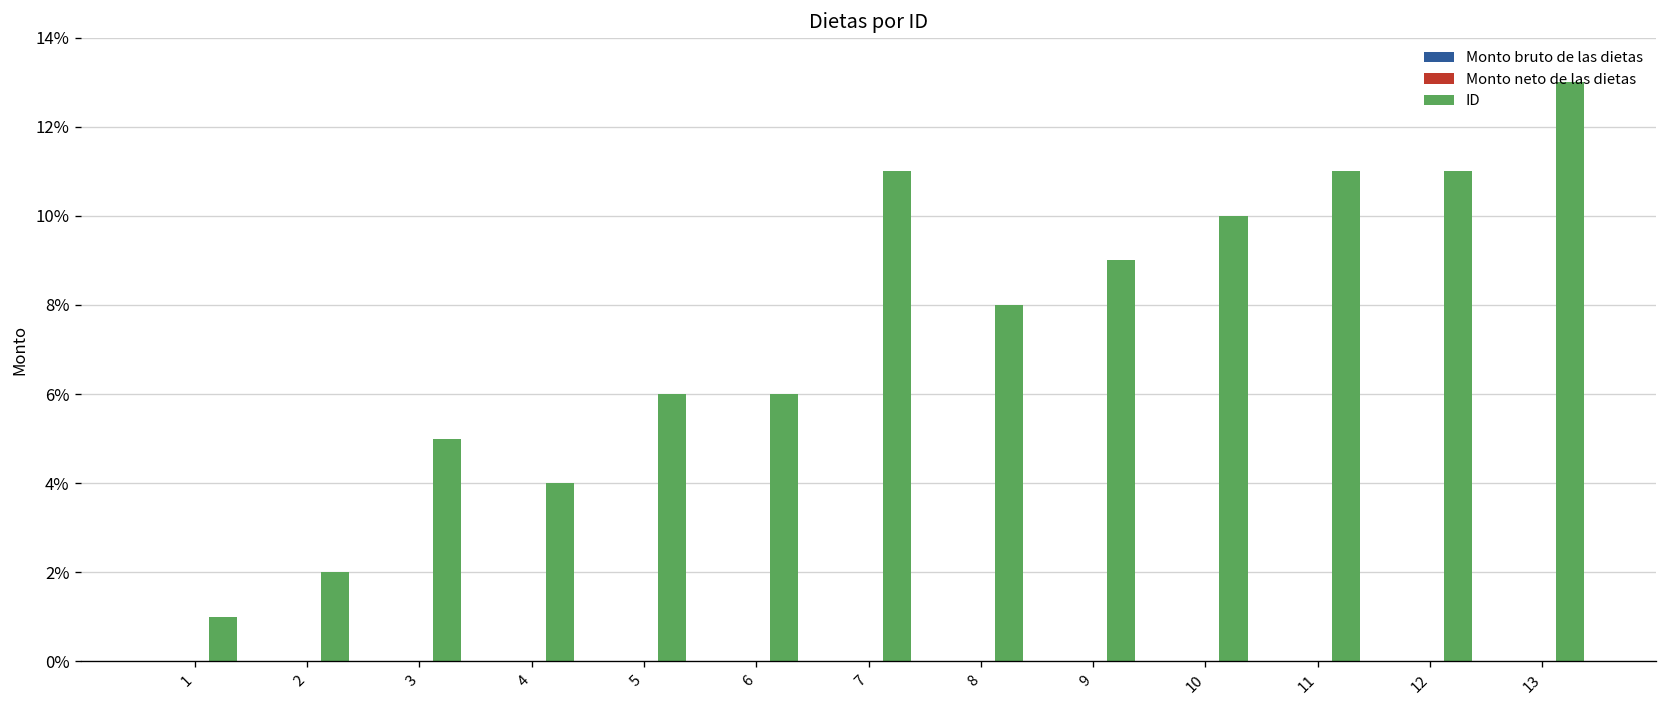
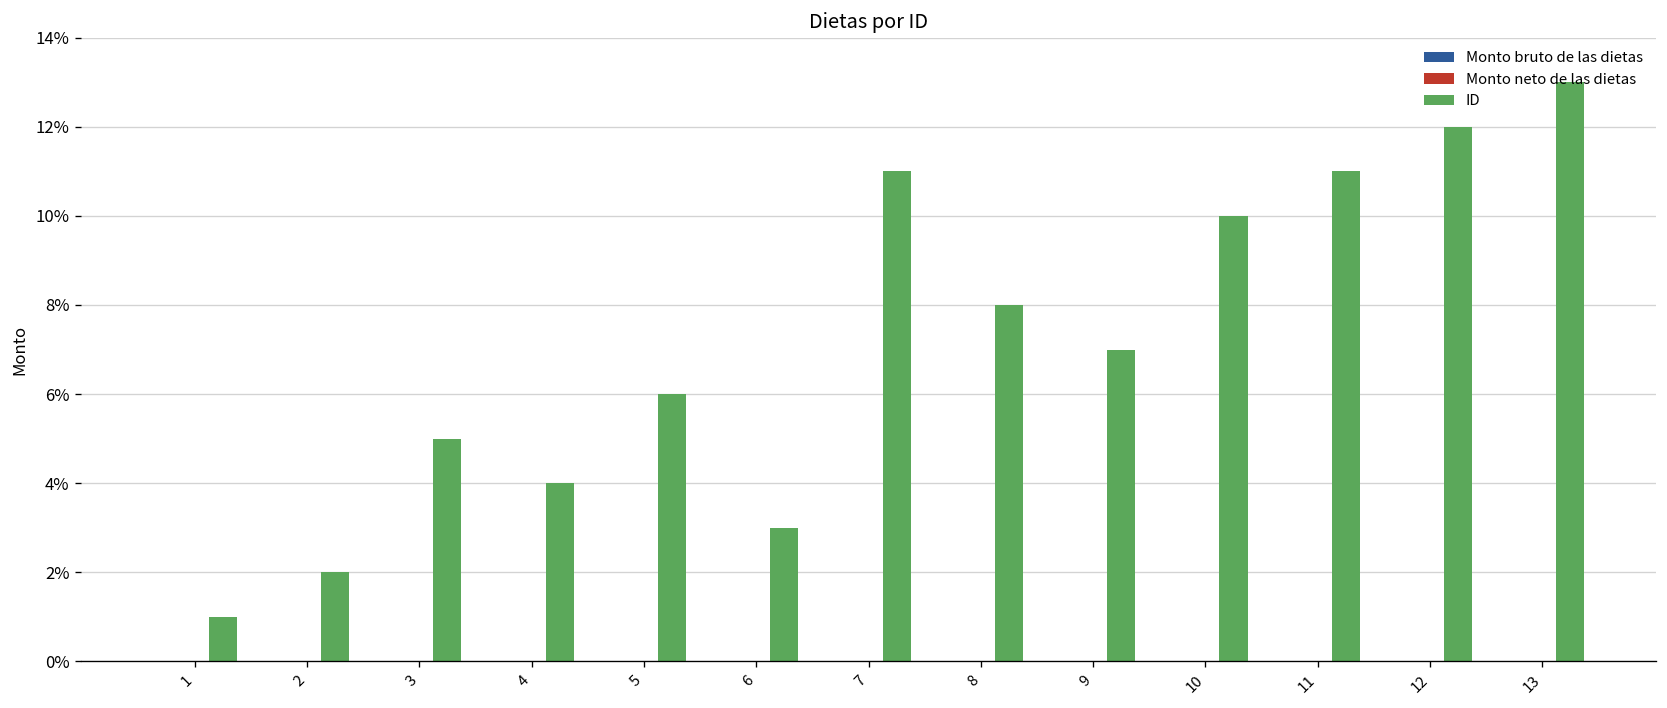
  {
    "Monto bruto de las dietas": {
      "1": "0%",
      "2": "0%",
      "3": "0%",
      "4": "0%",
      "5": "0%",
      "6": "0%",
      "7": "0%",
      "8": "0%",
      "9": "0%",
      "10": "0%",
      "11": "0%",
      "12": "0%",
      "13": "0%"
    },
    "Monto neto de las dietas": {
      "1": "0%",
      "2": "0%",
      "3": "0%",
      "4": "0%",
      "5": "0%",
      "6": "0%",
      "7": "0%",
      "8": "0%",
      "9": "0%",
      "10": "0%",
      "11": "0%",
      "12": "0%",
      "13": "0%"
    },
    "ID": {
      "1": "1%",
      "2": "2%",
      "3": "5%",
      "4": "4%",
      "5": "6%",
-     "6": "6%",
+     "6": "3%",
      "7": "11%",
      "8": "8%",
-     "9": "9%",
+     "9": "7%",
      "10": "10%",
      "11": "11%",
-     "12": "11%",
+     "12": "12%",
      "13": "13%"
    }
  }
